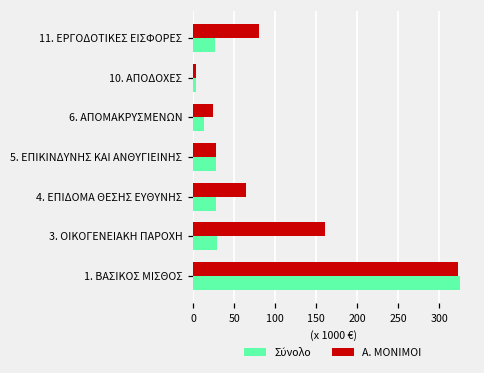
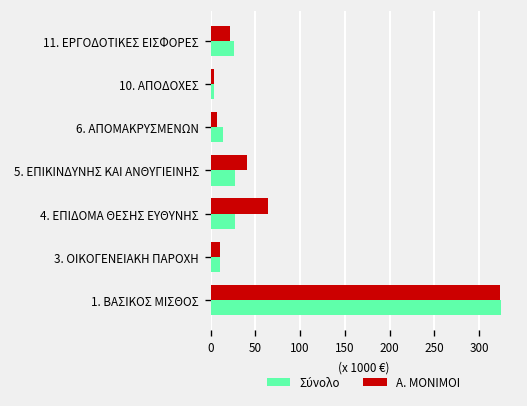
  {
    "Σύνολο": {
      "11. ΕΡΓΟΔΟΤΙΚΕΣ ΕΙΣΦΟΡΕΣ": 30,
      "6. ΑΠΟΜΑΚΡΥΣΜΕΝΩΝ": 10,
      "5. ΕΠΙΚΙΝΔΥΝΗΣ ΚΑΙ ΑΝΘΥΓΙΕΙΝΗΣ": 30,
      "4. ΕΠΙΔΟΜΑ ΘΕΣΗΣ ΕΥΘΥΝΗΣ": 30,
-     "3. ΟΙΚΟΓΕΝΕΙΑΚΗ ΠΑΡΟΧΗ": 30,
+     "3. ΟΙΚΟΓΕΝΕΙΑΚΗ ΠΑΡΟΧΗ": 10,
      "1. ΒΑΣΙΚΟΣ ΜΙΣΘΟΣ": 330
    },
    "Α. ΜΟΝΙΜΟΙ": {
-     "11. ΕΡΓΟΔΟΤΙΚΕΣ ΕΙΣΦΟΡΕΣ": 80,
-     "6. ΑΠΟΜΑΚΡΥΣΜΕΝΩΝ": 20,
-     "5. ΕΠΙΚΙΝΔΥΝΗΣ ΚΑΙ ΑΝΘΥΓΙΕΙΝΗΣ": 30,
+     "11. ΕΡΓΟΔΟΤΙΚΕΣ ΕΙΣΦΟΡΕΣ": 20,
+     "6. ΑΠΟΜΑΚΡΥΣΜΕΝΩΝ": 10,
+     "5. ΕΠΙΚΙΝΔΥΝΗΣ ΚΑΙ ΑΝΘΥΓΙΕΙΝΗΣ": 40,
      "4. ΕΠΙΔΟΜΑ ΘΕΣΗΣ ΕΥΘΥΝΗΣ": 60,
-     "3. ΟΙΚΟΓΕΝΕΙΑΚΗ ΠΑΡΟΧΗ": 160,
+     "3. ΟΙΚΟΓΕΝΕΙΑΚΗ ΠΑΡΟΧΗ": 10,
      "1. ΒΑΣΙΚΟΣ ΜΙΣΘΟΣ": 320
    }
  }
